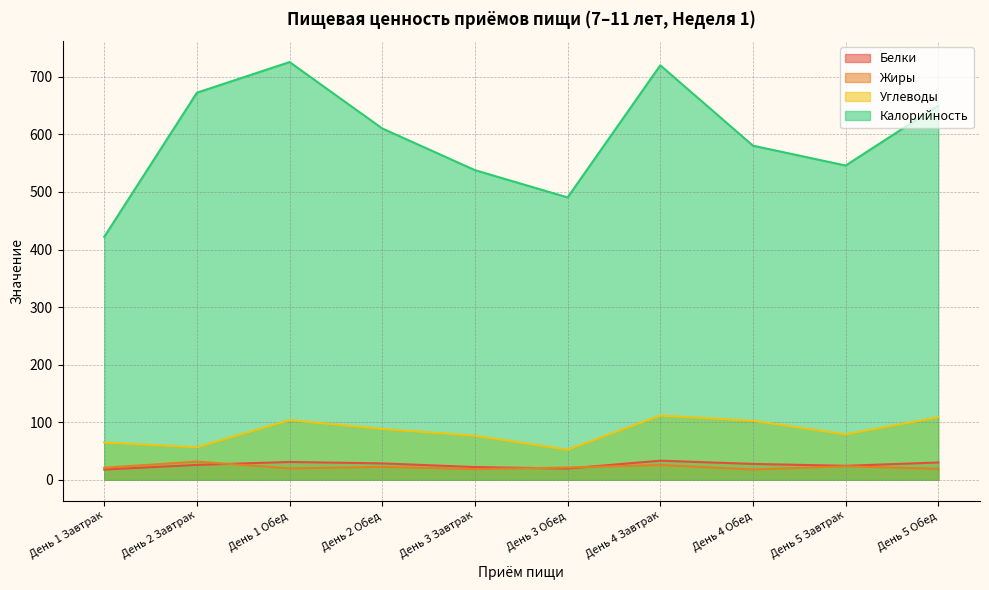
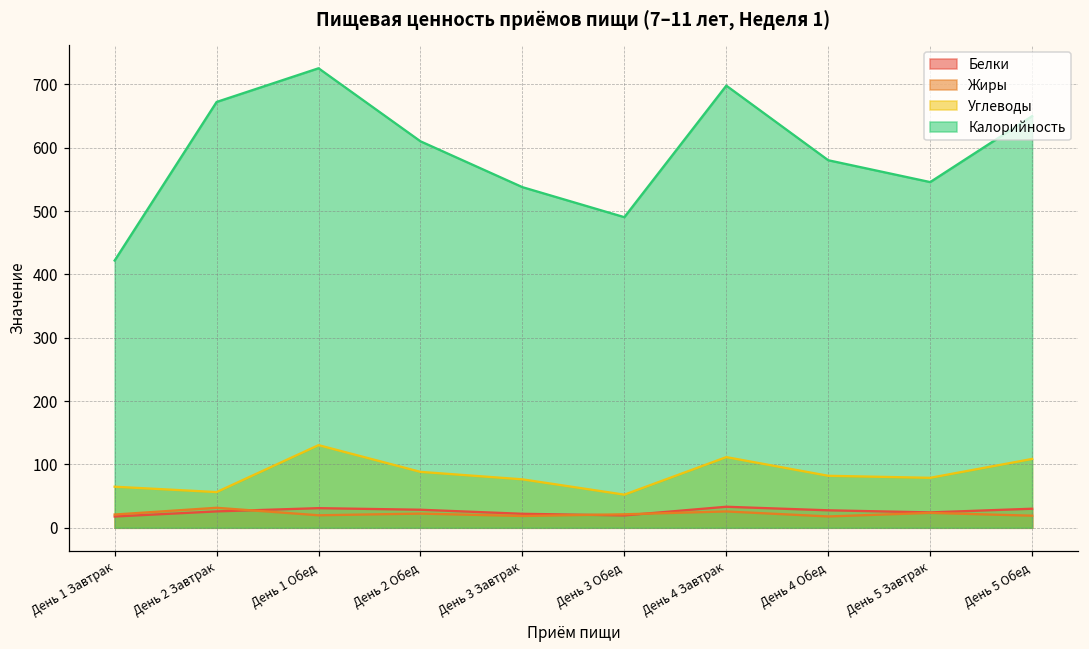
  {
    "Углеводы": {
      "День 1 Завтрак": 60,
      "День 2 Завтрак": 60,
-     "День 1 Обед": 100,
+     "День 1 Обед": 130,
      "День 2 Обед": 90,
      "День 3 Завтрак": 80,
      "День 3 Обед": 50,
      "День 4 Завтрак": 110,
-     "День 4 Обед": 100,
+     "День 4 Обед": 80,
      "День 5 Завтрак": 80,
      "День 5 Обед": 110
    },
    "Калорийность": {
      "День 1 Завтрак": 420,
      "День 2 Завтрак": 670,
      "День 1 Обед": 730,
      "День 2 Обед": 610,
      "День 3 Завтрак": 540,
      "День 3 Обед": 490,
-     "День 4 Завтрак": 720,
+     "День 4 Завтрак": 700,
      "День 4 Обед": 580,
      "День 5 Завтрак": 550
    }
  }
